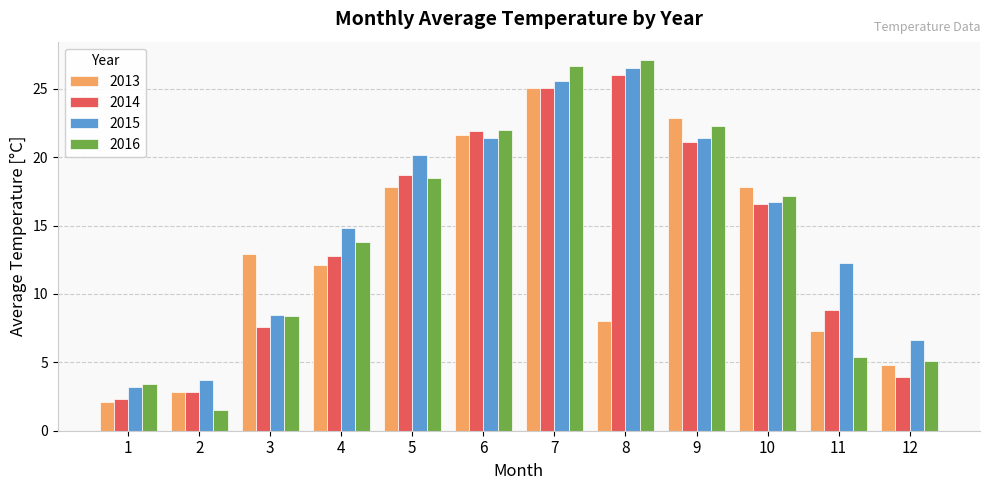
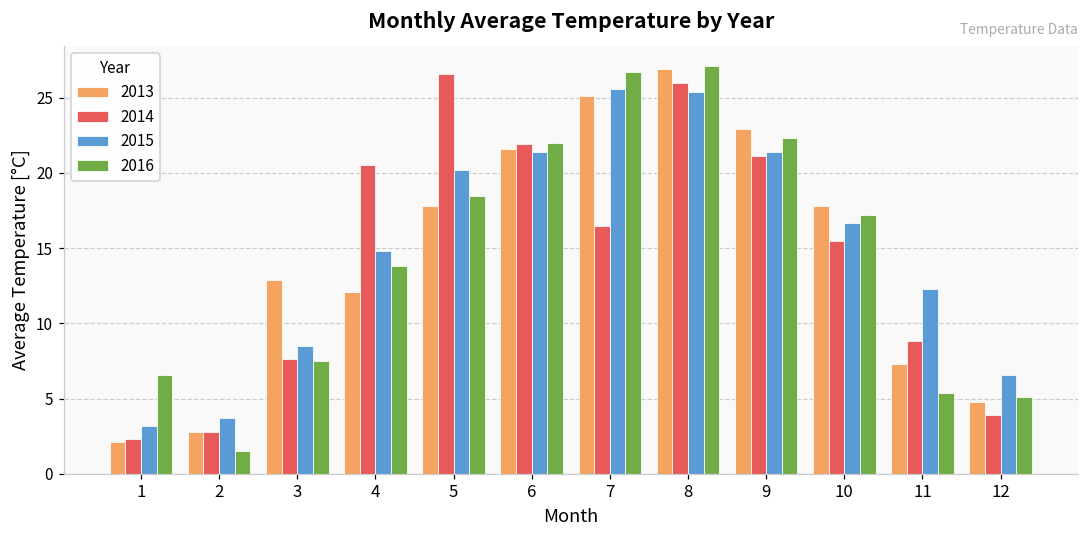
  {
    "2013": {
      "1": 2.1,
      "2": 2.8,
      "3": 12.9,
      "4": 12.1,
      "5": 17.8,
      "6": 21.6,
      "7": 25.1,
-     "8": 8.0,
+     "8": 26.9,
      "9": 22.9,
      "10": 17.8,
      "11": 7.3,
      "12": 4.8
    },
    "2014": {
      "1": 2.3,
      "2": 2.8,
      "3": 7.6,
-     "4": 12.8,
-     "5": 18.7,
+     "4": 20.5,
+     "5": 26.6,
      "6": 21.9,
-     "7": 25.1,
+     "7": 16.5,
      "8": 26.0,
      "9": 21.1,
-     "10": 16.6,
+     "10": 15.5,
      "11": 8.8,
      "12": 3.9
    },
    "2015": {
      "1": 3.2,
      "2": 3.7,
      "3": 8.5,
      "4": 14.8,
      "5": 20.2,
      "6": 21.4,
      "7": 25.6,
-     "8": 26.5,
+     "8": 25.4,
      "9": 21.4,
      "10": 16.7,
      "11": 12.3,
      "12": 6.6
    },
    "2016": {
-     "1": 3.4,
+     "1": 6.6,
      "2": 1.5,
-     "3": 8.4,
+     "3": 7.5,
      "4": 13.8,
      "5": 18.5,
      "6": 22.0,
      "7": 26.7,
      "8": 27.1,
      "9": 22.3,
      "10": 17.2,
      "11": 5.4,
      "12": 5.1
    }
  }
